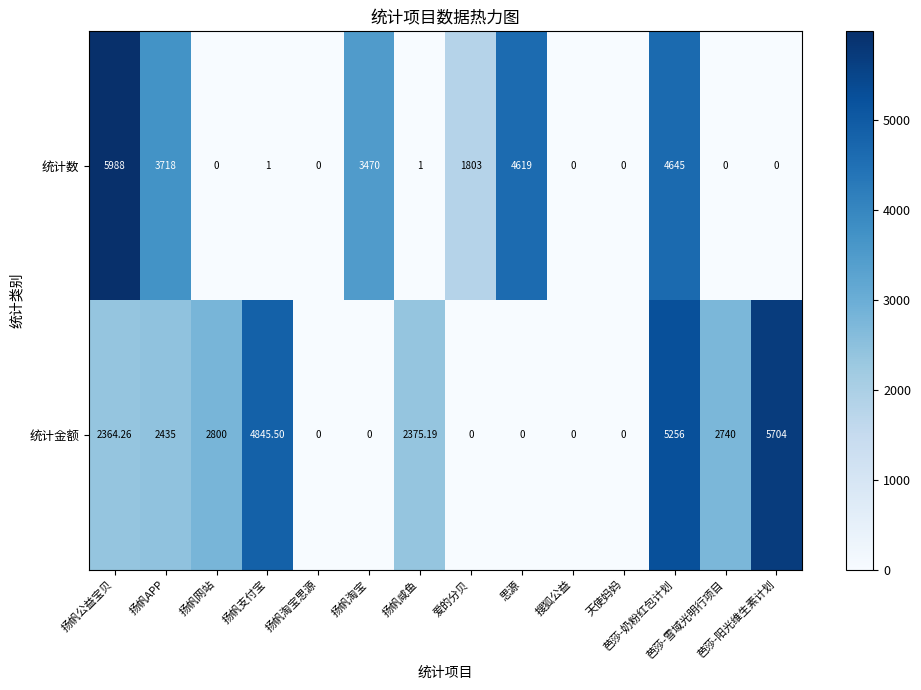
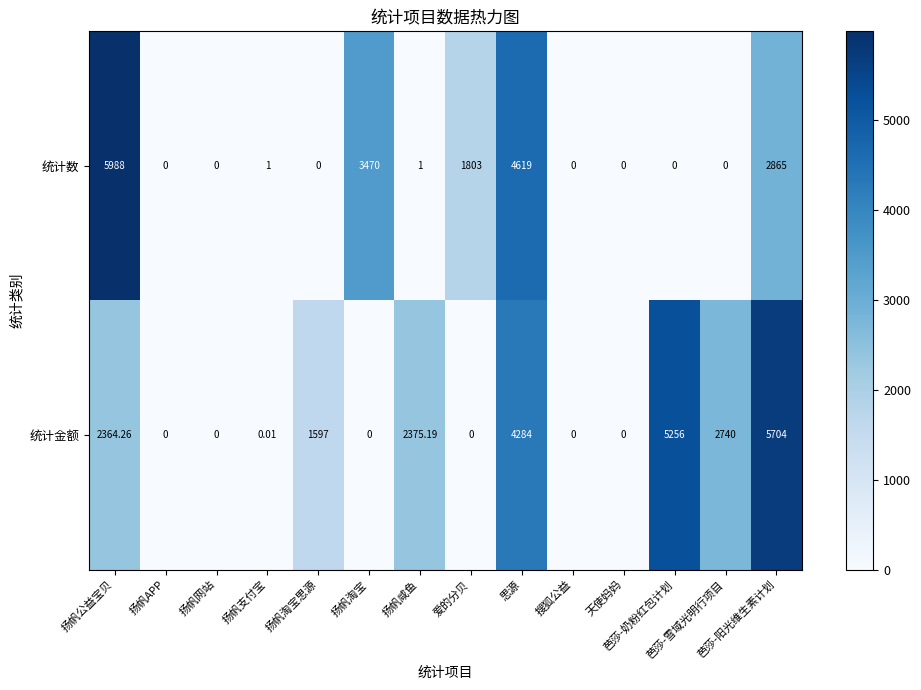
  {
    "统计数": {
      "扬帆公益宝贝": 5988,
-     "扬帆APP": 3718,
+     "扬帆APP": 0,
      "扬帆网站": 0,
      "扬帆支付宝": 1,
      "扬帆淘宝思源": 0,
      "扬帆淘宝": 3470,
      "扬帆咸鱼": 1,
      "爱的分贝": 1803,
      "思源": 4619,
      "搜狐公益": 0,
      "天使妈妈": 0,
-     "芭莎-奶粉红包计划": 4645,
+     "芭莎-奶粉红包计划": 0,
      "芭莎-雪域光明行项目": 0,
-     "芭莎-阳光维生素计划": 0
+     "芭莎-阳光维生素计划": 2865
    },
    "统计金额": {
      "扬帆公益宝贝": 2364.26,
-     "扬帆APP": 2435,
-     "扬帆网站": 2800,
-     "扬帆支付宝": 4845.50,
-     "扬帆淘宝思源": 0,
+     "扬帆APP": 0,
+     "扬帆网站": 0,
+     "扬帆支付宝": 0.01,
+     "扬帆淘宝思源": 1597,
      "扬帆淘宝": 0,
      "扬帆咸鱼": 2375.19,
      "爱的分贝": 0,
-     "思源": 0,
+     "思源": 4284,
      "搜狐公益": 0,
      "天使妈妈": 0,
      "芭莎-奶粉红包计划": 5256,
      "芭莎-雪域光明行项目": 2740,
      "芭莎-阳光维生素计划": 5704
    }
  }
